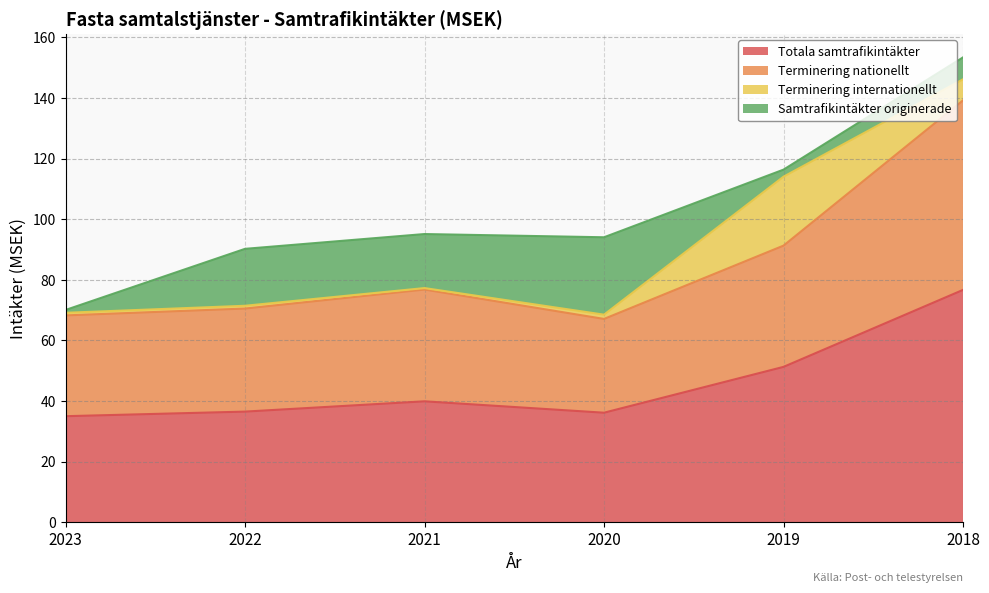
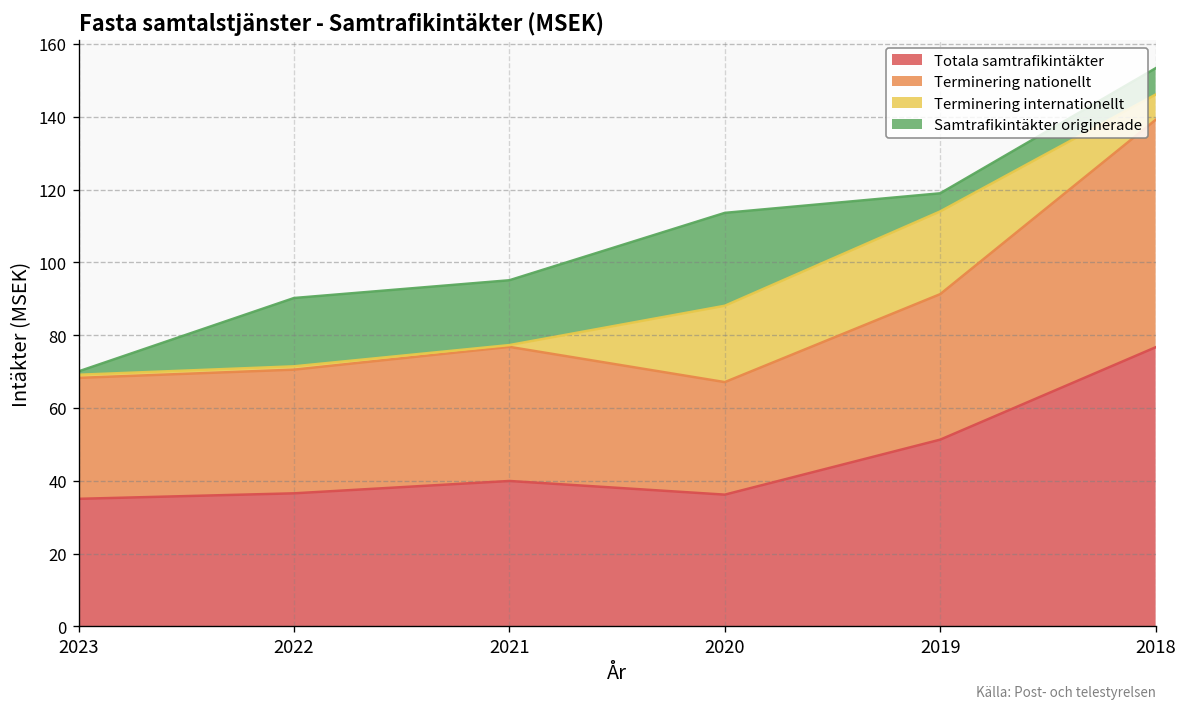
  {
    "Terminering internationellt": {
      "2023": 1,
      "2022": 1,
-     "2020": 1,
+     "2020": 21,
      "2019": 23,
      "2018": 7
    },
    "Samtrafikintäkter originerade": {
      "2023": 1,
      "2022": 19,
      "2021": 18,
      "2020": 26,
-     "2019": 2,
+     "2019": 5,
      "2018": 7
    }
  }
